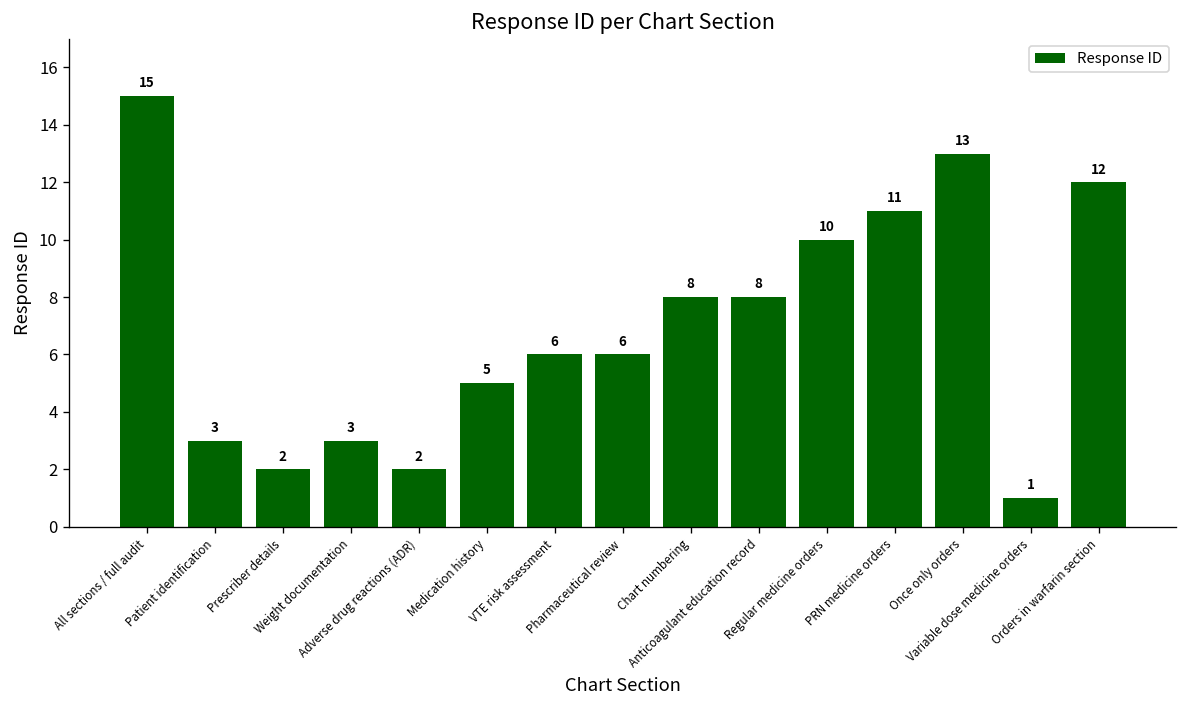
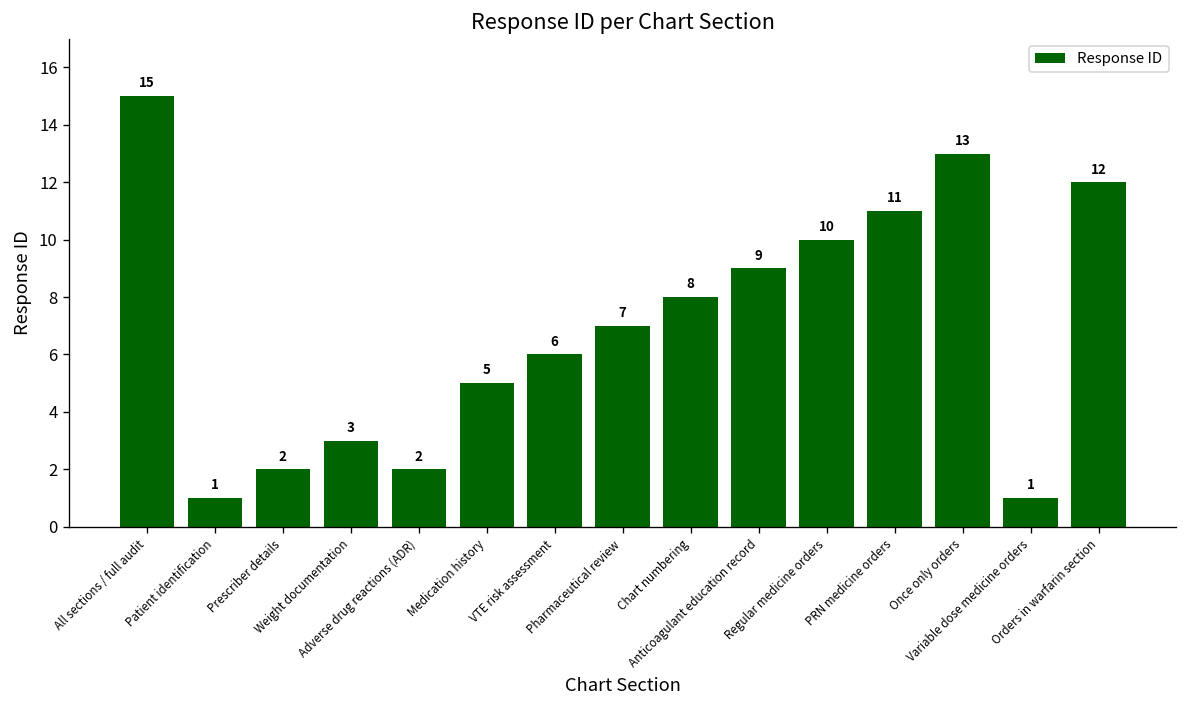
  {
    "All sections / full audit": 15,
-   "Patient identification": 3,
+   "Patient identification": 1,
    "Prescriber details": 2,
    "Weight documentation": 3,
    "Adverse drug reactions (ADR)": 2,
    "Medication history": 5,
    "VTE risk assessment": 6,
-   "Pharmaceutical review": 6,
+   "Pharmaceutical review": 7,
    "Chart numbering": 8,
-   "Anticoagulant education record": 8,
+   "Anticoagulant education record": 9,
    "Regular medicine orders": 10,
    "PRN medicine orders": 11,
    "Once only orders": 13,
    "Variable dose medicine orders": 1,
    "Orders in warfarin section": 12
  }
